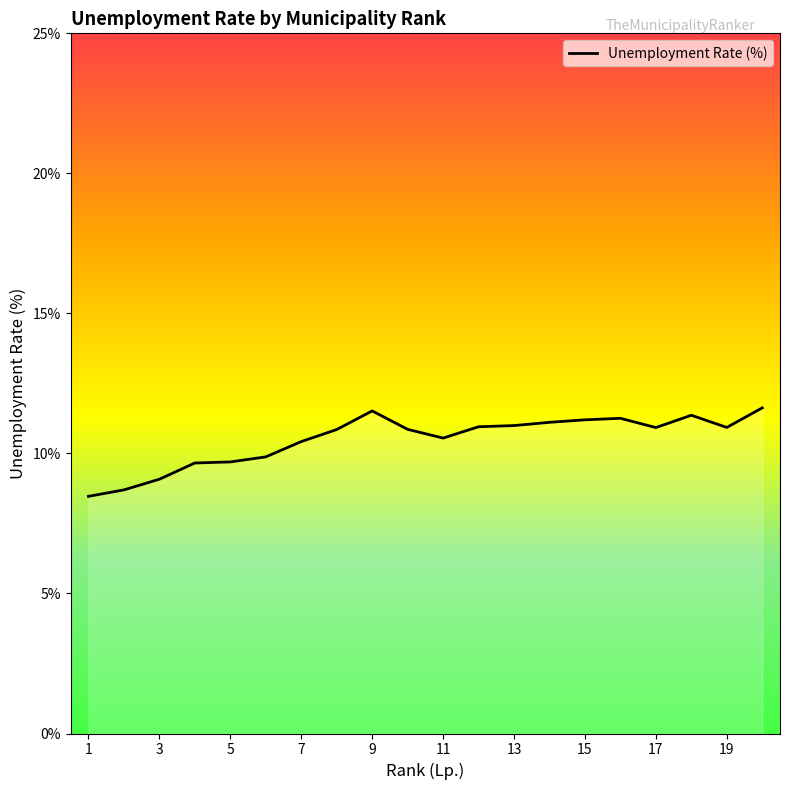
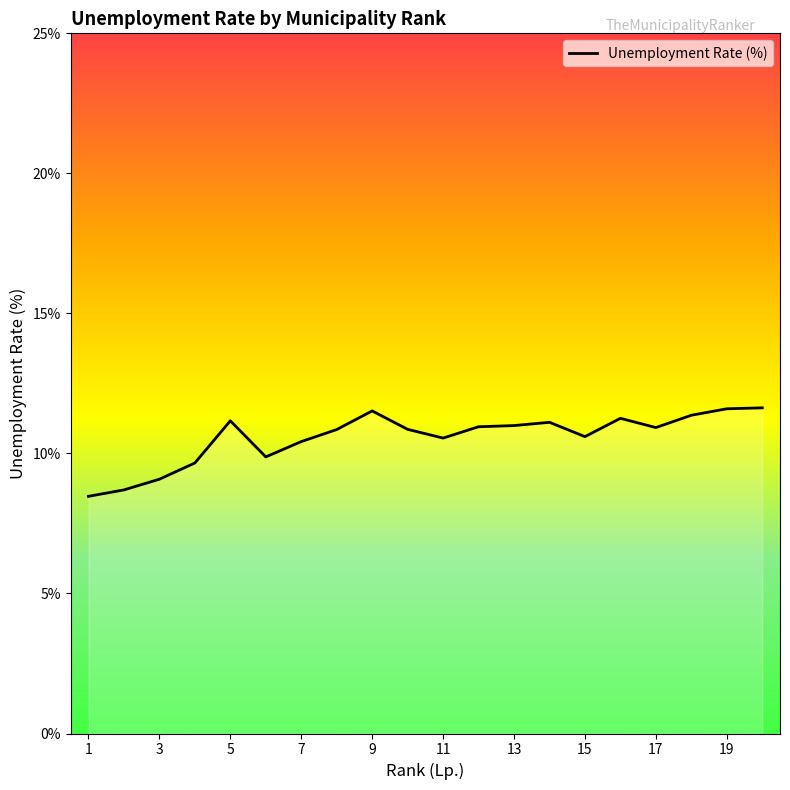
  {
    "1": "8.5%",
    "3": "9.1%",
-   "5": "9.7%",
+   "5": "11.2%",
    "7": "10.4%",
    "9": "11.5%",
    "11": "10.5%",
    "13": "11.0%",
-   "15": "11.2%",
+   "15": "10.6%",
    "17": "10.9%",
-   "19": "10.9%"
+   "19": "11.6%"
  }
